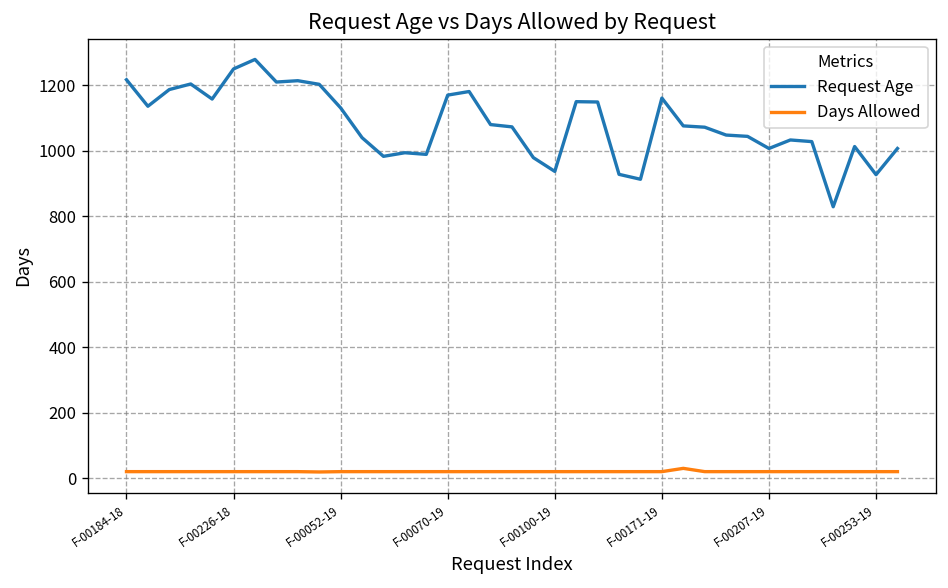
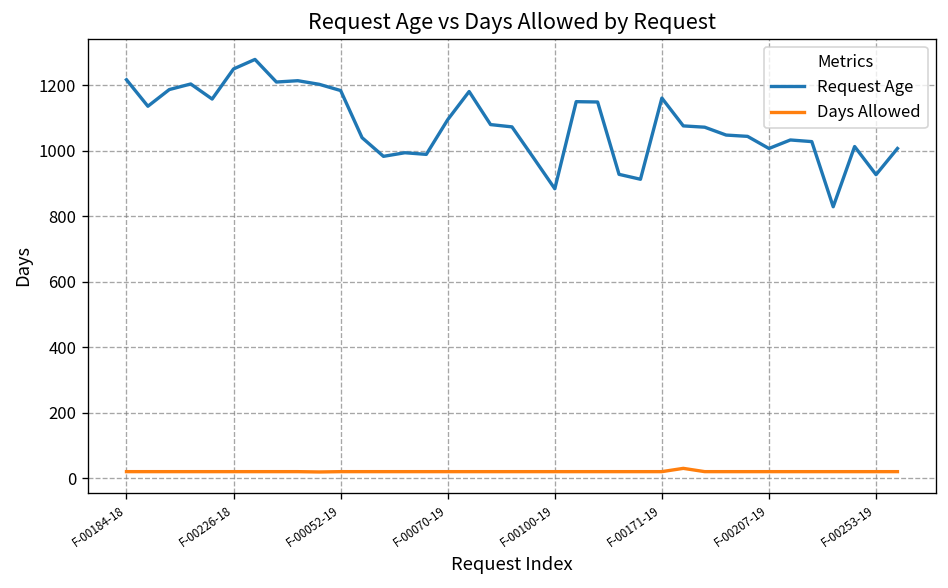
  {
    "Request Age": {
      "F-00184-18": 1220,
      "F-00226-18": 1250,
-     "F-00052-19": 1130,
-     "F-00070-19": 1170,
-     "F-00100-19": 940,
+     "F-00052-19": 1180,
+     "F-00070-19": 1100,
+     "F-00100-19": 880,
      "F-00171-19": 1160,
      "F-00207-19": 1010,
      "F-00253-19": 930
    },
    "Days Allowed": {
      "F-00184-18": 20,
      "F-00226-18": 20,
      "F-00052-19": 20,
      "F-00070-19": 20,
      "F-00100-19": 20,
      "F-00171-19": 20,
      "F-00207-19": 20,
      "F-00253-19": 20
    }
  }
